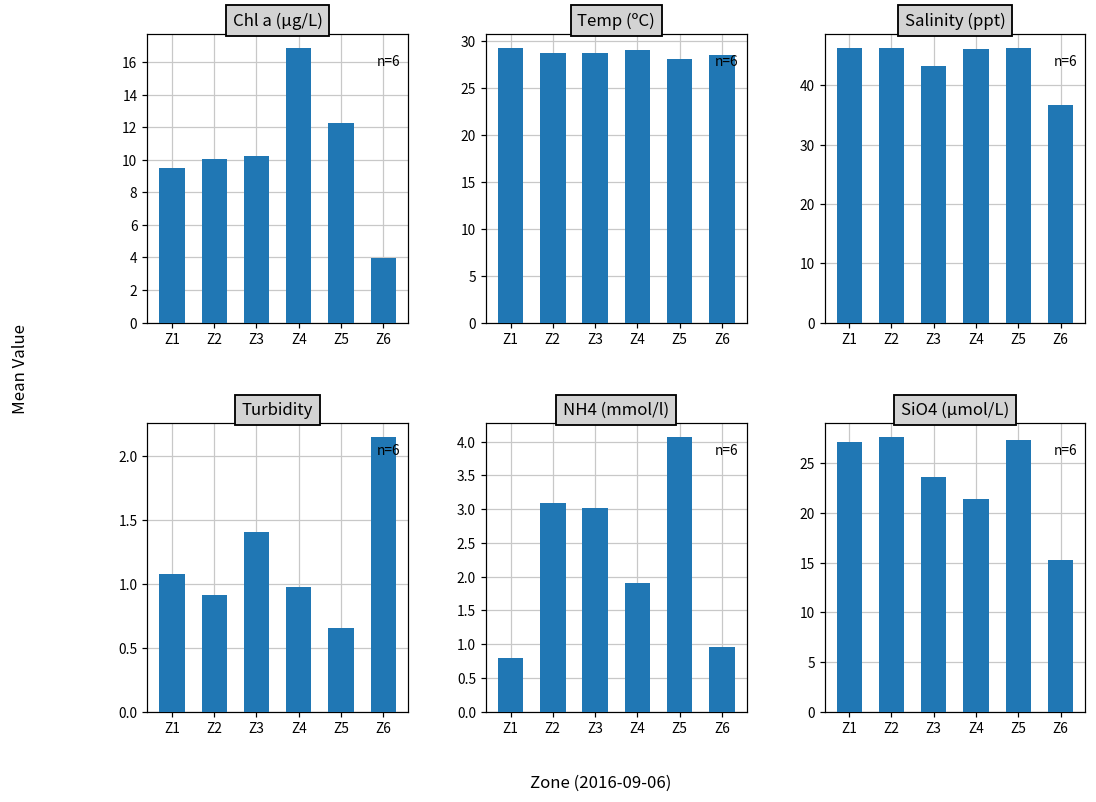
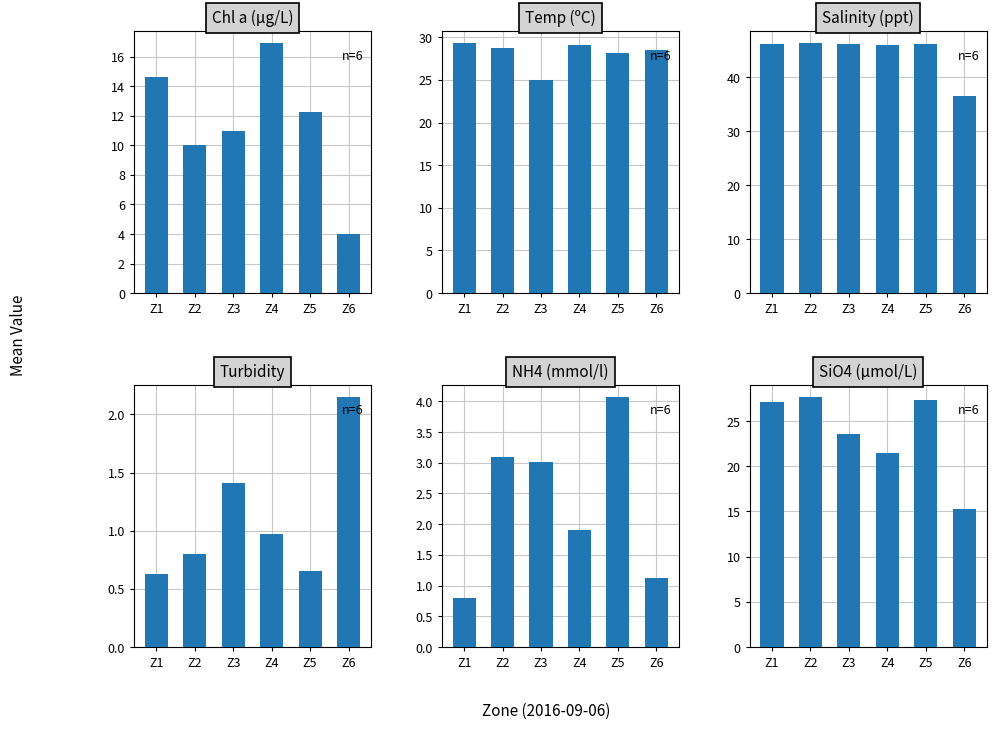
  {
    "Chl a (µg/L)": {
-     "Z1": 9.5,
+     "Z1": 14.6,
      "Z2": 10.0,
-     "Z3": 10.3,
+     "Z3": 10.9,
      "Z4": 16.9,
      "Z5": 12.3,
      "Z6": 4.0
    },
    "Temp (ºC)": {
      "Z1": 29,
      "Z2": 29,
-     "Z3": 29,
+     "Z3": 25,
      "Z4": 29,
      "Z5": 28
    },
    "Salinity (ppt)": {
      "Z1": 46,
      "Z2": 46,
-     "Z3": 43,
+     "Z3": 46,
      "Z4": 46,
      "Z5": 46,
      "Z6": 37
    },
    "Turbidity": {
-     "Z1": 1.08,
-     "Z2": 0.91,
+     "Z1": 0.63,
+     "Z2": 0.80,
      "Z3": 1.41,
      "Z4": 0.97,
      "Z5": 0.66
    },
    "NH4 (mmol/l)": {
      "Z1": 0.8,
      "Z2": 3.1,
      "Z3": 3.0,
      "Z4": 1.9,
      "Z5": 4.1,
-     "Z6": 1.0
+     "Z6": 1.1
    },
    "SiO4 (µmol/L)": {
      "Z1": 27,
      "Z2": 28,
      "Z3": 24,
      "Z4": 21,
      "Z5": 27,
      "Z6": 15
    }
  }
